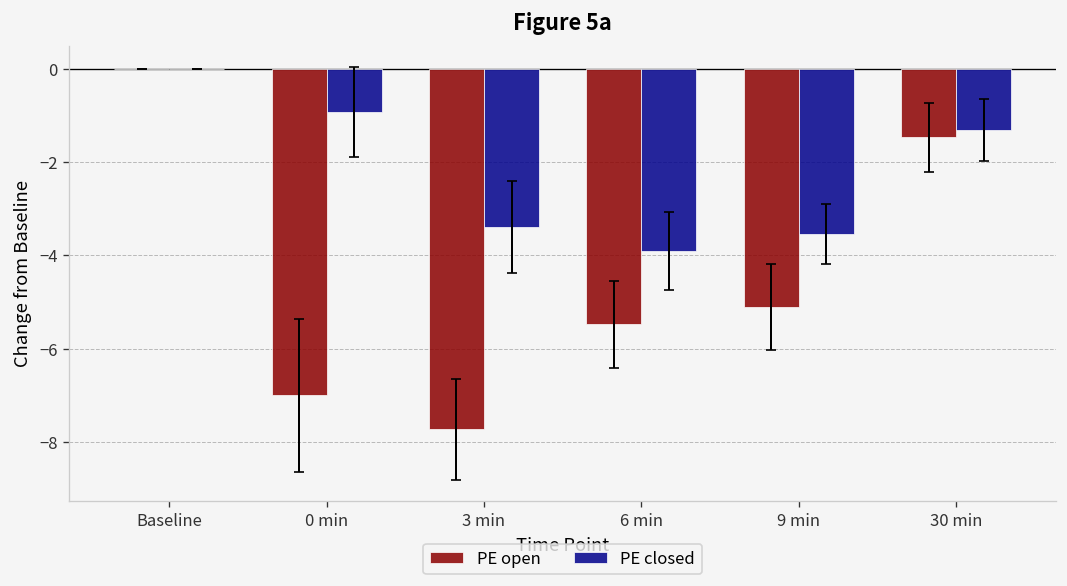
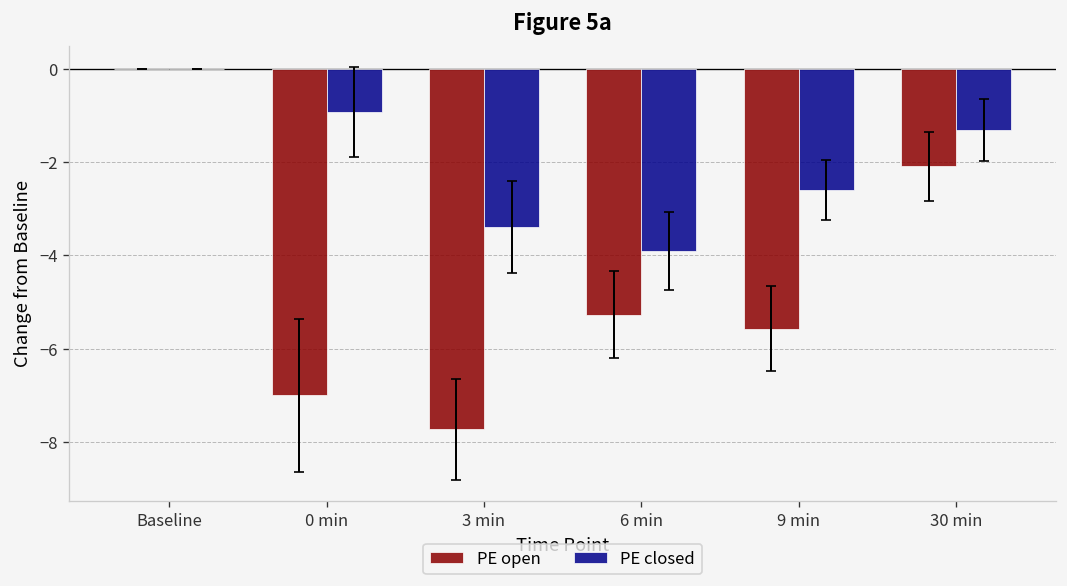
  {
    "PE open": {
      "Baseline": 0.0,
      "0 min": -7.0,
      "3 min": -7.7,
-     "6 min": -5.5,
-     "9 min": -5.1,
-     "30 min": -1.5
+     "6 min": -5.3,
+     "9 min": -5.6,
+     "30 min": -2.1
    },
    "PE closed": {
      "Baseline": 0.0,
      "0 min": -0.9,
      "3 min": -3.4,
      "6 min": -3.9,
-     "9 min": -3.5,
+     "9 min": -2.6,
      "30 min": -1.3
    }
  }
